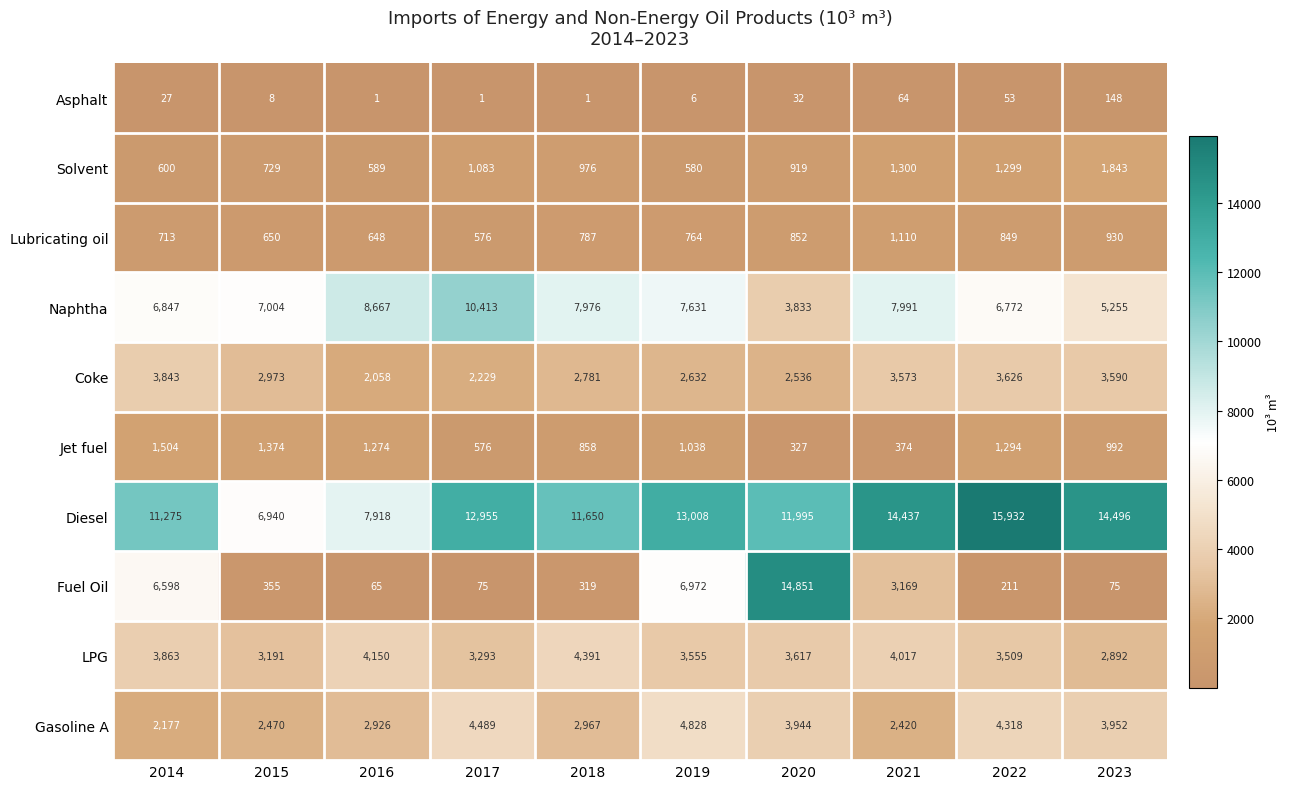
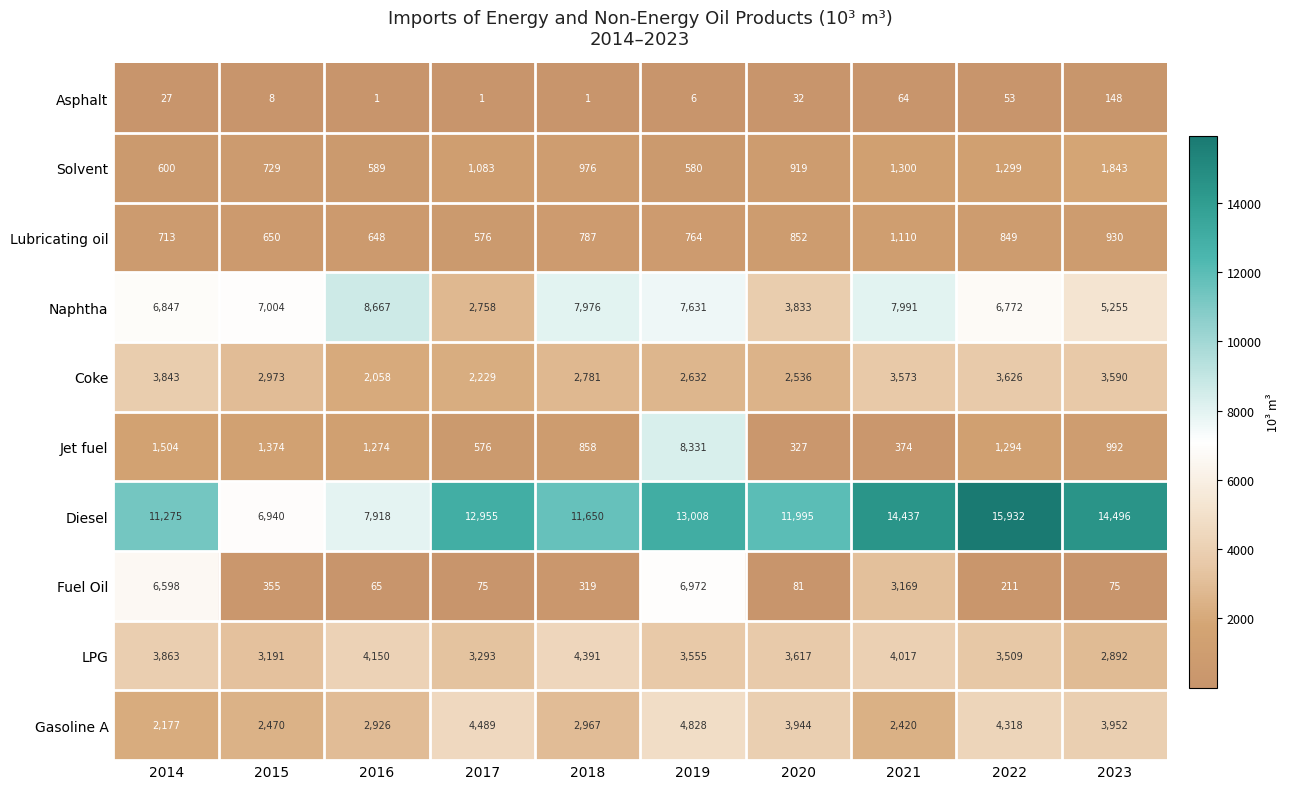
  {
    "Asphalt": {
      "2014": "27",
      "2015": "8",
      "2016": "1",
      "2017": "1",
      "2018": "1",
      "2019": "6",
      "2020": "32",
      "2021": "64",
      "2022": "53",
      "2023": "148"
    },
    "Solvent": {
      "2014": "600",
      "2015": "729",
      "2016": "589",
      "2017": "1,083",
      "2018": "976",
      "2019": "580",
      "2020": "919",
      "2021": "1,300",
      "2022": "1,299",
      "2023": "1,843"
    },
    "Lubricating oil": {
      "2014": "713",
      "2015": "650",
      "2016": "648",
      "2017": "576",
      "2018": "787",
      "2019": "764",
      "2020": "852",
      "2021": "1,110",
      "2022": "849",
      "2023": "930"
    },
    "Naphtha": {
      "2014": "6,847",
      "2015": "7,004",
      "2016": "8,667",
-     "2017": "10,413",
+     "2017": "2,758",
      "2018": "7,976",
      "2019": "7,631",
      "2020": "3,833",
      "2021": "7,991",
      "2022": "6,772",
      "2023": "5,255"
    },
    "Coke": {
      "2014": "3,843",
      "2015": "2,973",
      "2016": "2,058",
      "2017": "2,229",
      "2018": "2,781",
      "2019": "2,632",
      "2020": "2,536",
      "2021": "3,573",
      "2022": "3,626",
      "2023": "3,590"
    },
    "Jet fuel": {
      "2014": "1,504",
      "2015": "1,374",
      "2016": "1,274",
      "2017": "576",
      "2018": "858",
-     "2019": "1,038",
+     "2019": "8,331",
      "2020": "327",
      "2021": "374",
      "2022": "1,294",
      "2023": "992"
    },
    "Diesel": {
      "2014": "11,275",
      "2015": "6,940",
      "2016": "7,918",
      "2017": "12,955",
      "2018": "11,650",
      "2019": "13,008",
      "2020": "11,995",
      "2021": "14,437",
      "2022": "15,932",
      "2023": "14,496"
    },
    "Fuel Oil": {
      "2014": "6,598",
      "2015": "355",
      "2016": "65",
      "2017": "75",
      "2018": "319",
      "2019": "6,972",
-     "2020": "14,851",
+     "2020": "81",
      "2021": "3,169",
      "2022": "211",
      "2023": "75"
    },
    "LPG": {
      "2014": "3,863",
      "2015": "3,191",
      "2016": "4,150",
      "2017": "3,293",
      "2018": "4,391",
      "2019": "3,555",
      "2020": "3,617",
      "2021": "4,017",
      "2022": "3,509",
      "2023": "2,892"
    },
    "Gasoline A": {
      "2014": "2,177",
      "2015": "2,470",
      "2016": "2,926",
      "2017": "4,489",
      "2018": "2,967",
      "2019": "4,828",
      "2020": "3,944",
      "2021": "2,420",
      "2022": "4,318",
      "2023": "3,952"
    }
  }
